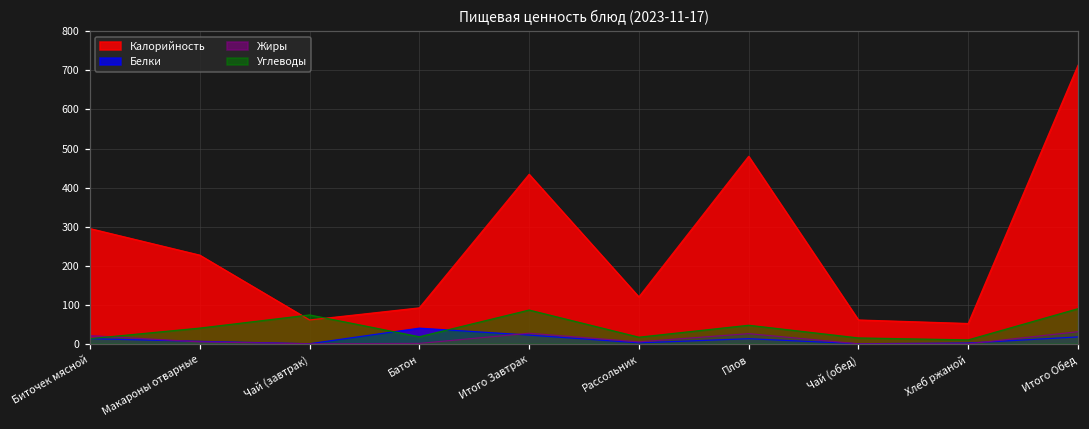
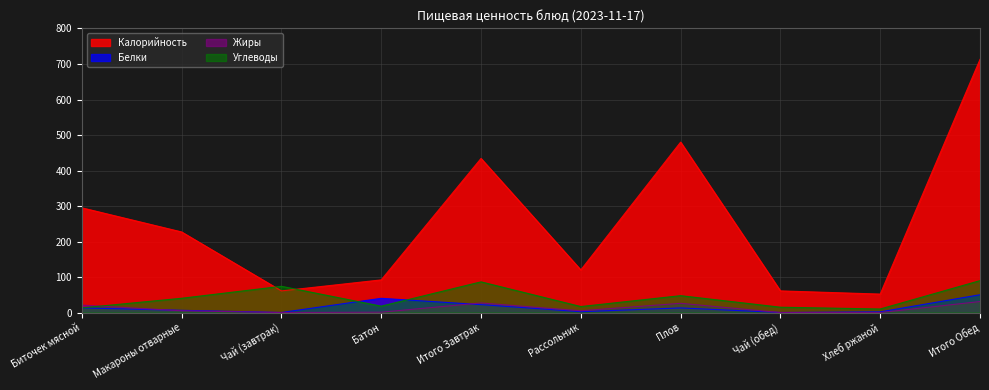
  {
    "Калорийность": {
      "Биточек мясной": 300,
      "Макароны отварные": 230,
      "Чай (завтрак)": 60,
      "Батон": 90,
      "Итого Завтрак": 430,
      "Рассольник": 120,
      "Плов": 480,
      "Чай (обед)": 60,
      "Хлеб ржаной": 50,
      "Итого Обед": 710
    },
    "Белки": {
      "Батон": 40,
      "Плов": 10,
-     "Итого Обед": 20
+     "Итого Обед": 50
    },
    "Жиры": {
      "Биточек мясной": 20,
      "Батон": 0,
      "Плов": 30,
      "Итого Обед": 30
    },
    "Углеводы": {
      "Макароны отварные": 40,
      "Чай (завтрак)": 70,
      "Батон": 20,
      "Итого Завтрак": 90,
      "Рассольник": 20,
      "Плов": 50,
      "Чай (обед)": 20,
      "Хлеб ржаной": 10,
      "Итого Обед": 90
    }
  }
